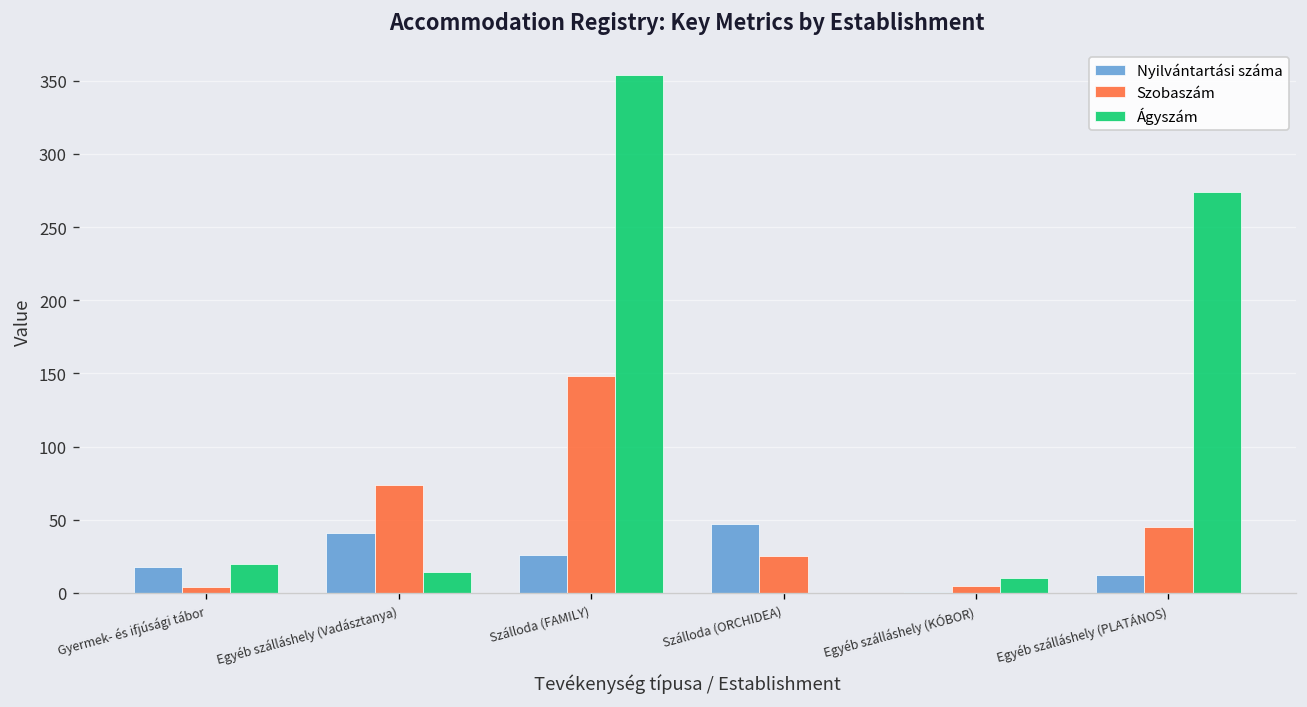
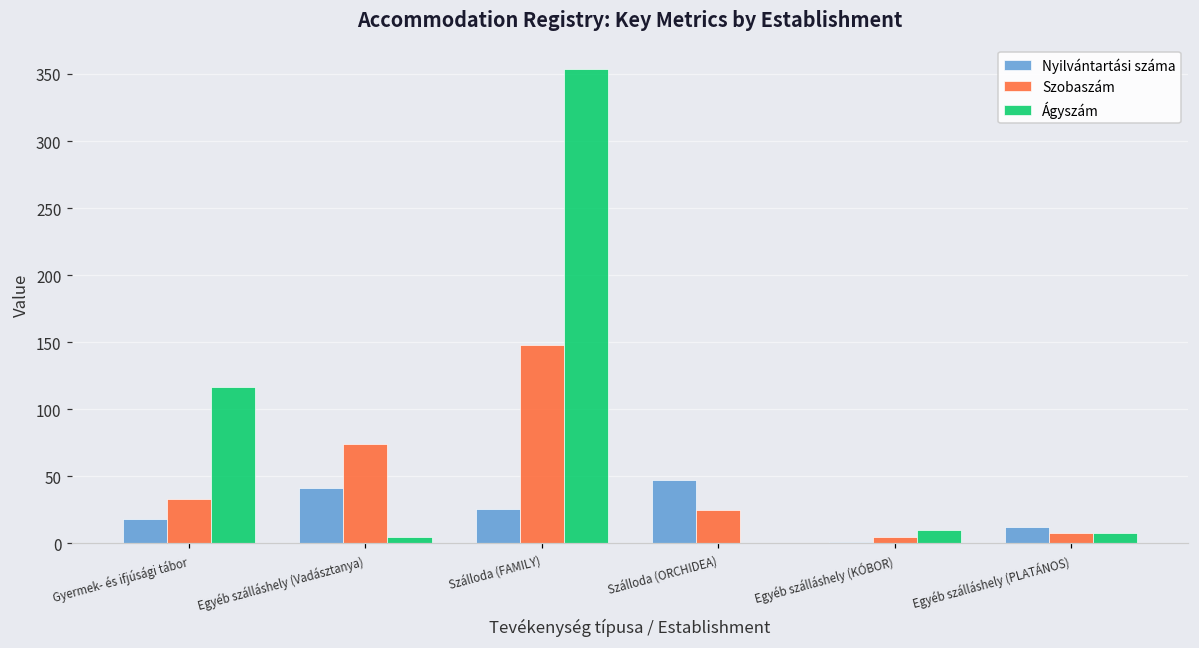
  {
    "Nyilvántartási száma": {
      "Gyermek- és ifjúsági tábor": 18,
      "Egyéb szálláshely (Vadásztanya)": 41,
      "Szálloda (FAMILY)": 26,
      "Szálloda (ORCHIDEA)": 47,
      "Egyéb szálláshely (PLATÁNOS)": 12
    },
    "Szobaszám": {
-     "Gyermek- és ifjúsági tábor": 4,
+     "Gyermek- és ifjúsági tábor": 33,
      "Egyéb szálláshely (Vadásztanya)": 74,
      "Szálloda (FAMILY)": 148,
      "Szálloda (ORCHIDEA)": 25,
      "Egyéb szálláshely (KÓBOR)": 5,
-     "Egyéb szálláshely (PLATÁNOS)": 45
+     "Egyéb szálláshely (PLATÁNOS)": 8
    },
    "Ágyszám": {
-     "Gyermek- és ifjúsági tábor": 20,
-     "Egyéb szálláshely (Vadásztanya)": 14,
+     "Gyermek- és ifjúsági tábor": 117,
+     "Egyéb szálláshely (Vadásztanya)": 5,
      "Szálloda (FAMILY)": 354,
      "Szálloda (ORCHIDEA)": 0,
      "Egyéb szálláshely (KÓBOR)": 10,
-     "Egyéb szálláshely (PLATÁNOS)": 274
+     "Egyéb szálláshely (PLATÁNOS)": 8
    }
  }
